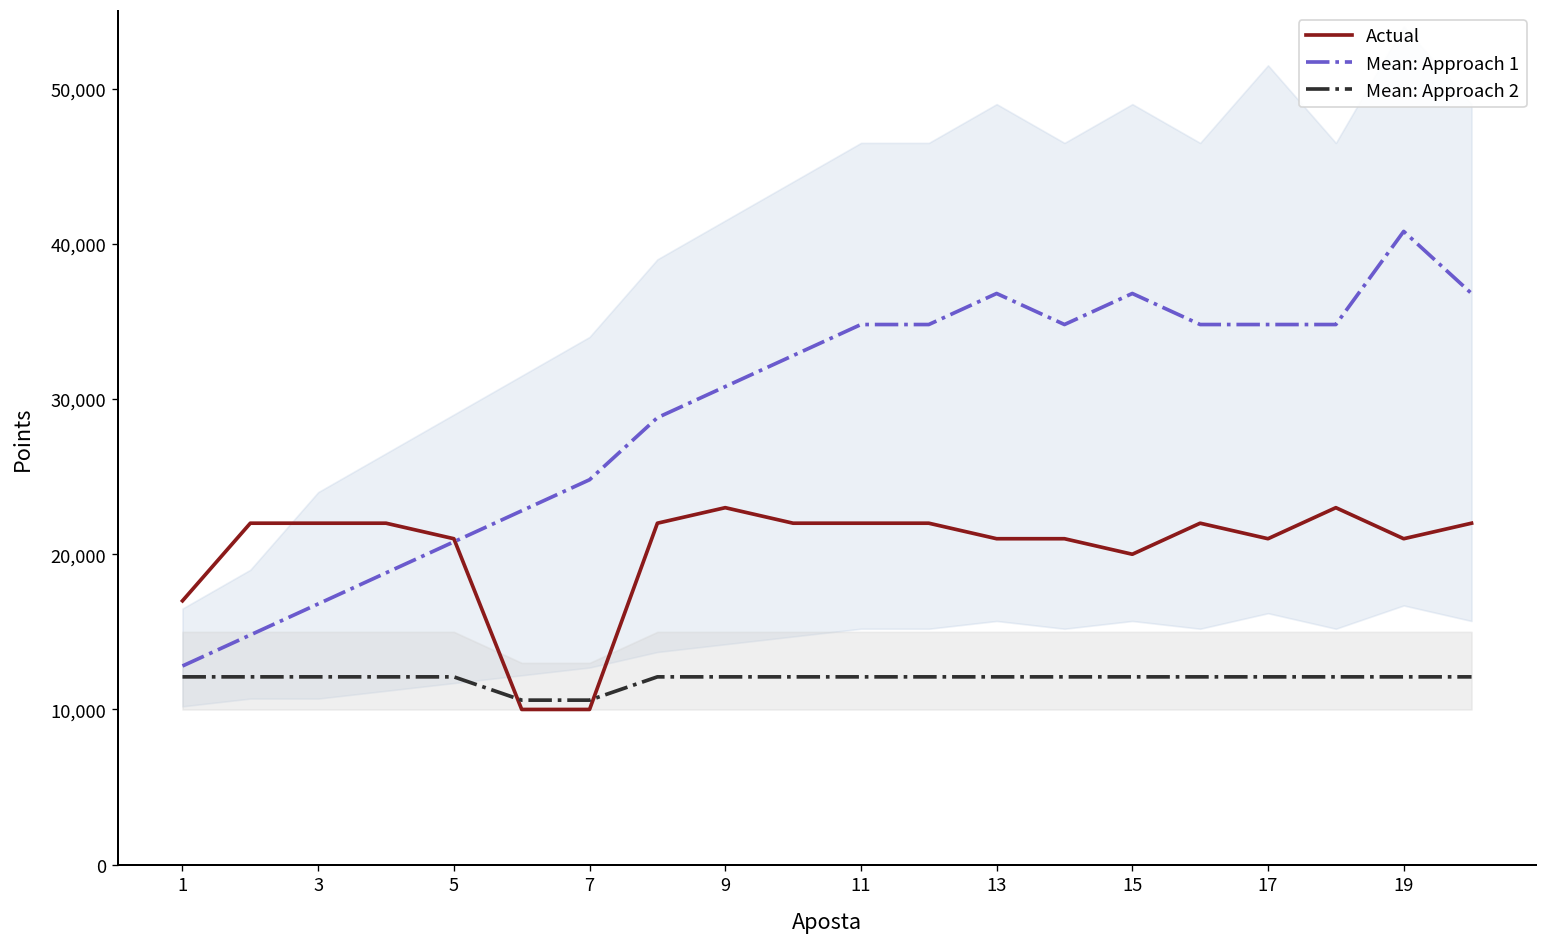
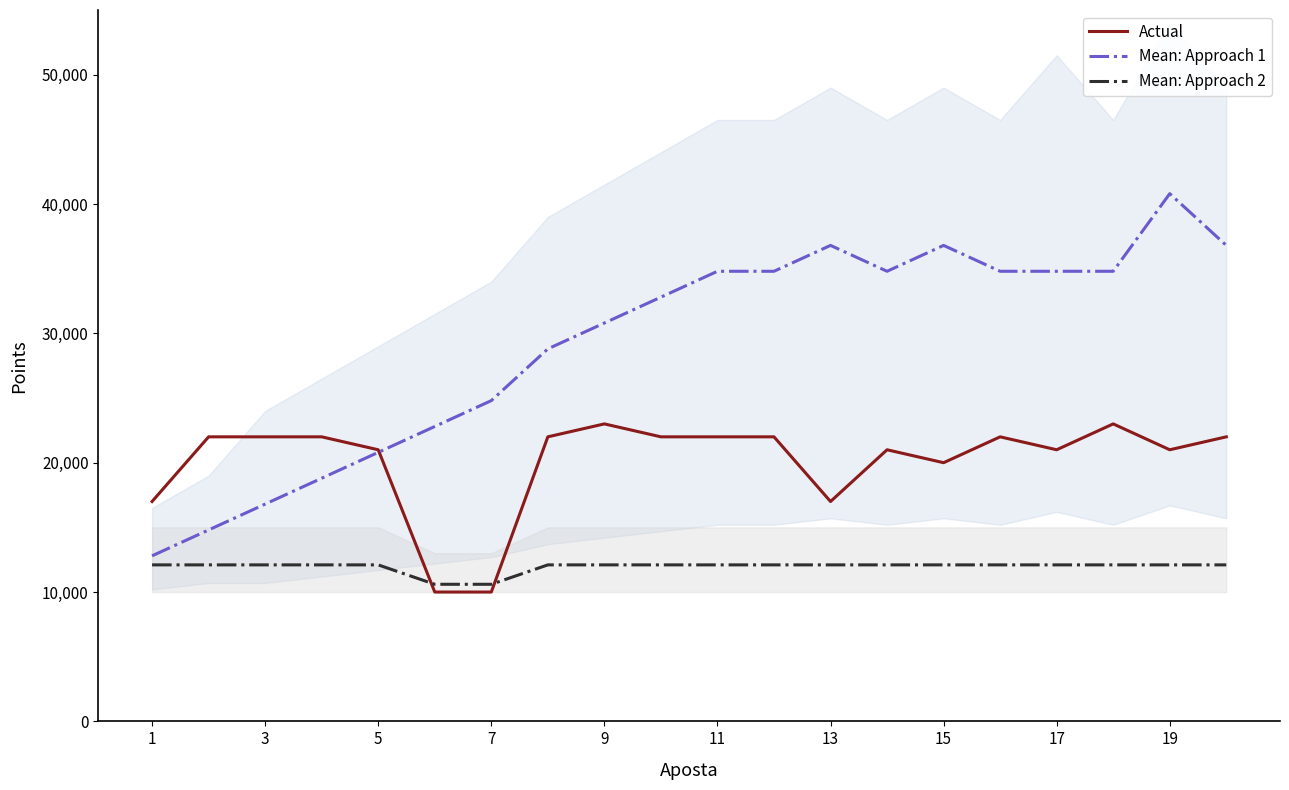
  {
    "Actual": {
      "1": "17,000",
      "3": "22,000",
      "5": "21,000",
      "7": "10,000",
      "9": "23,000",
      "11": "22,000",
-     "13": "21,000",
+     "13": "17,000",
      "15": "20,000",
      "17": "21,000",
      "19": "21,000"
    },
    "Mean: Approach 1": {
      "1": "12,800",
      "3": "16,800",
      "5": "20,800",
      "7": "24,800",
      "9": "30,800",
      "11": "34,800",
      "13": "36,800",
      "15": "36,800",
      "17": "34,800",
      "19": "40,800"
    },
    "Mean: Approach 2": {
      "1": "12,100",
      "3": "12,100",
      "5": "12,100",
      "7": "10,600",
      "9": "12,100",
      "11": "12,100",
      "13": "12,100",
      "15": "12,100",
      "17": "12,100",
      "19": "12,100"
    }
  }
